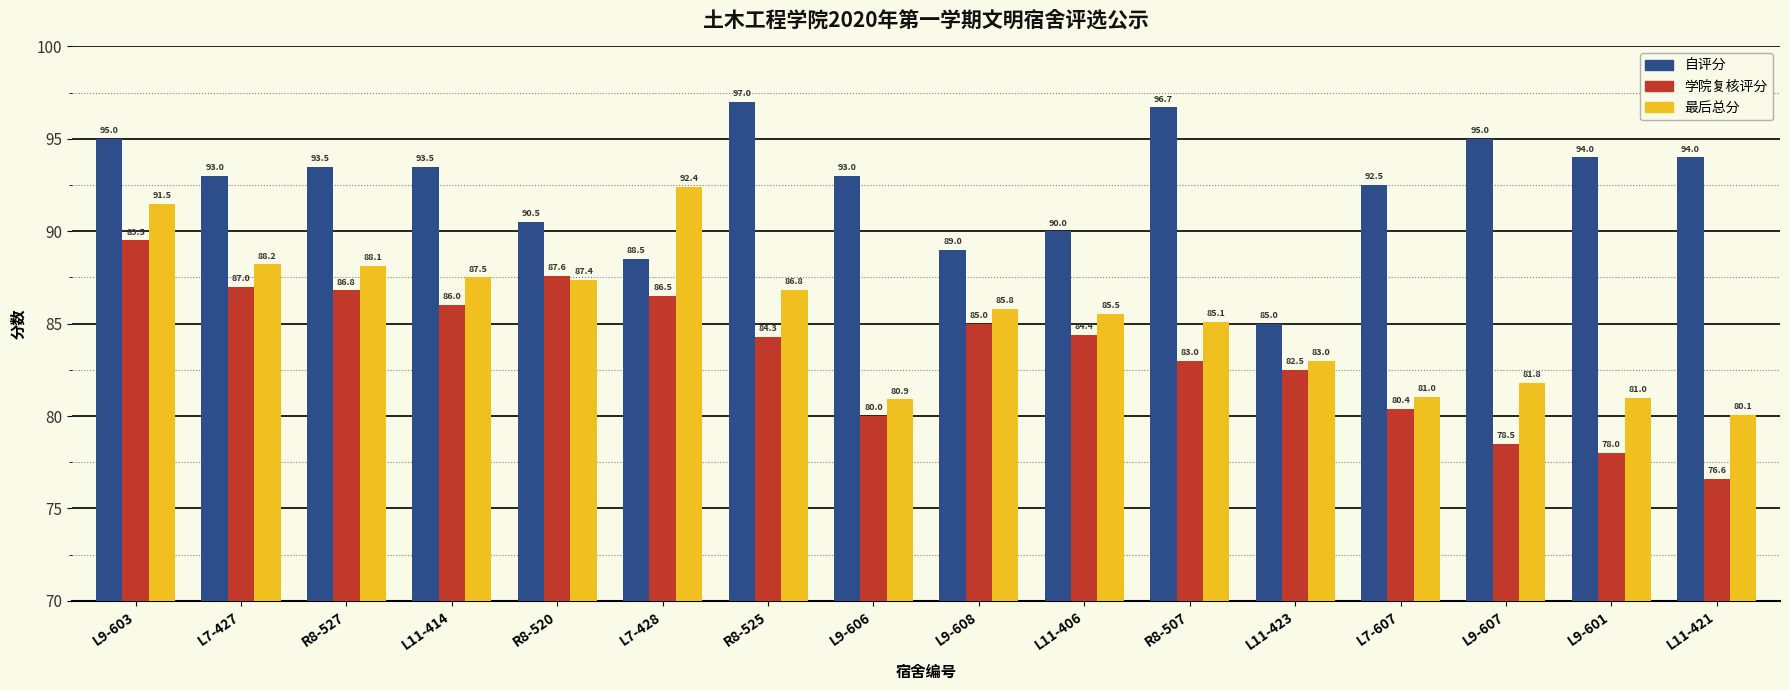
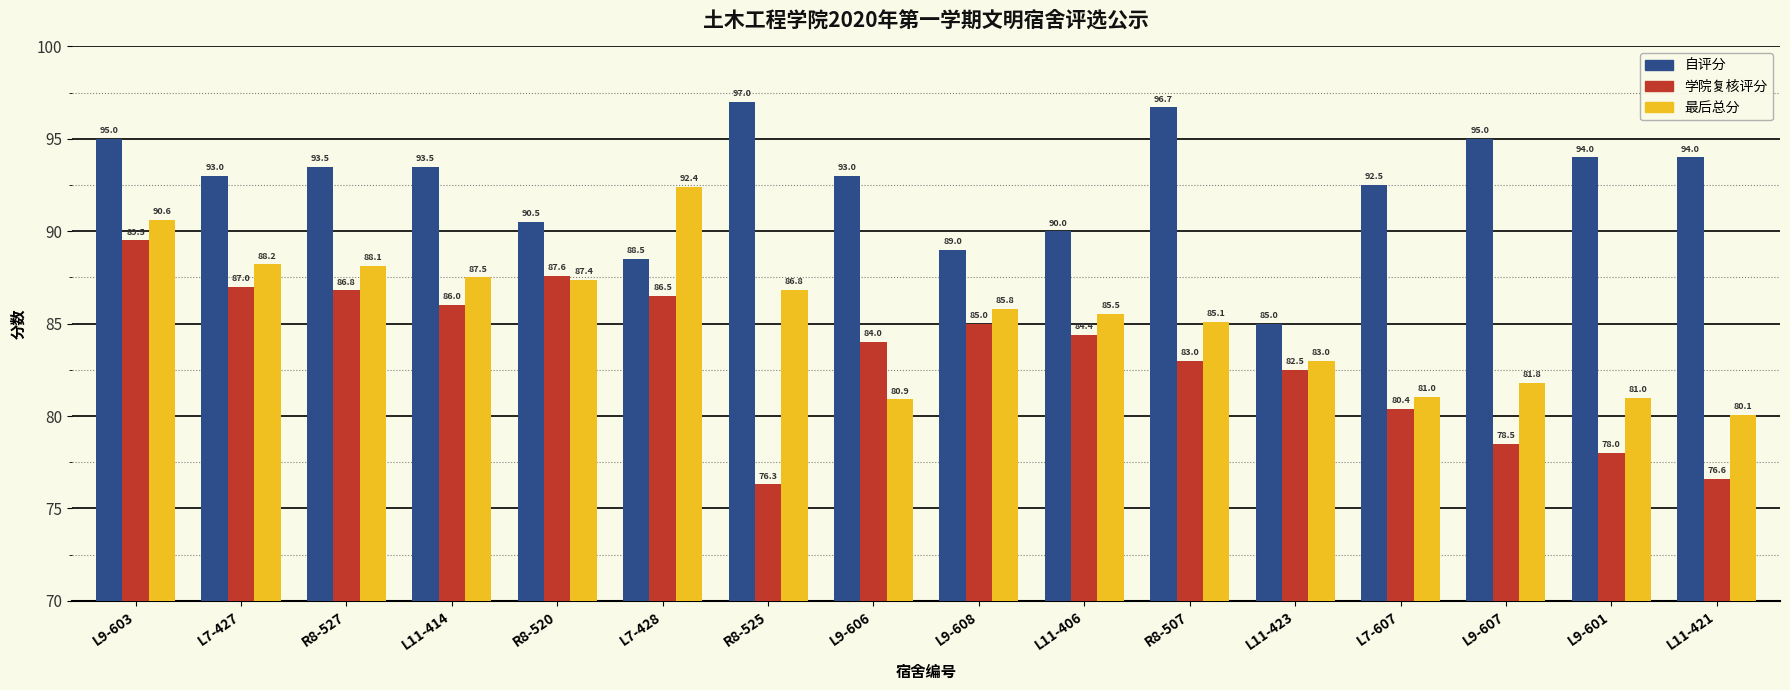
  {
    "自评分": {
      "L9-603": 95.0,
      "L7-427": 93.0,
      "R8-527": 93.5,
      "L11-414": 93.5,
      "R8-520": 90.5,
      "L7-428": 88.5,
      "R8-525": 97.0,
      "L9-606": 93.0,
      "L9-608": 89.0,
      "L11-406": 90.0,
      "R8-507": 96.7,
      "L11-423": 85.0,
      "L7-607": 92.5,
      "L9-607": 95.0,
      "L9-601": 94.0,
      "L11-421": 94.0
    },
    "学院复核评分": {
      "L9-603": 89.5,
      "L7-427": 87.0,
      "R8-527": 86.8,
      "L11-414": 86.0,
      "R8-520": 87.6,
      "L7-428": 86.5,
-     "R8-525": 84.3,
-     "L9-606": 80.0,
+     "R8-525": 76.3,
+     "L9-606": 84.0,
      "L9-608": 85.0,
      "L11-406": 84.4,
      "R8-507": 83.0,
      "L11-423": 82.5,
      "L7-607": 80.4,
      "L9-607": 78.5,
      "L9-601": 78.0,
      "L11-421": 76.6
    },
    "最后总分": {
-     "L9-603": 91.5,
+     "L9-603": 90.6,
      "L7-427": 88.2,
      "R8-527": 88.1,
      "L11-414": 87.5,
      "R8-520": 87.4,
      "L7-428": 92.4,
      "R8-525": 86.8,
      "L9-606": 80.9,
      "L9-608": 85.8,
      "L11-406": 85.5,
      "R8-507": 85.1,
      "L11-423": 83.0,
      "L7-607": 81.0,
      "L9-607": 81.8,
      "L9-601": 81.0,
      "L11-421": 80.1
    }
  }
